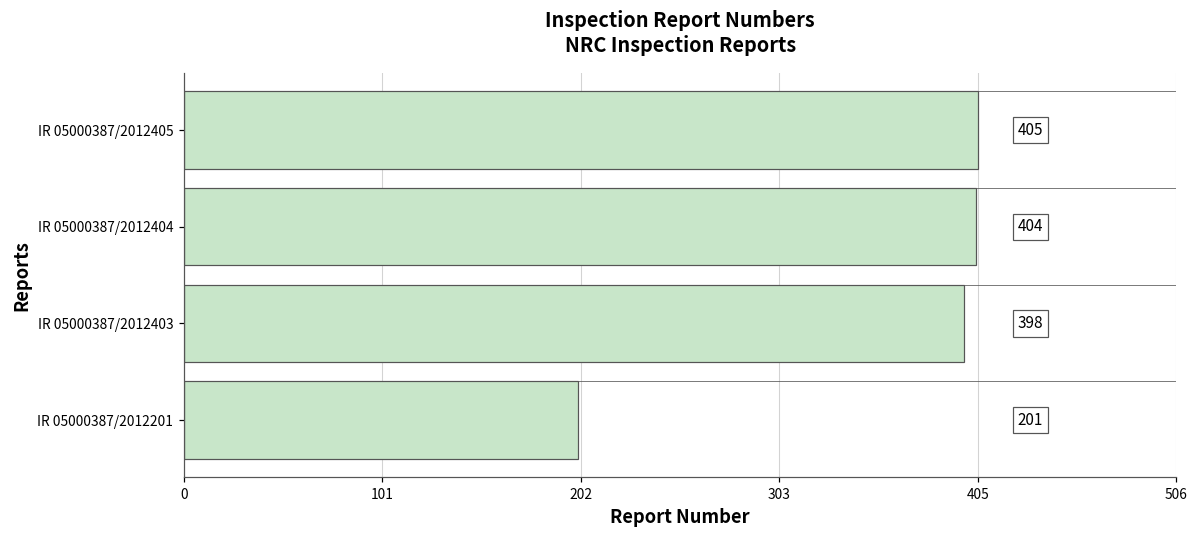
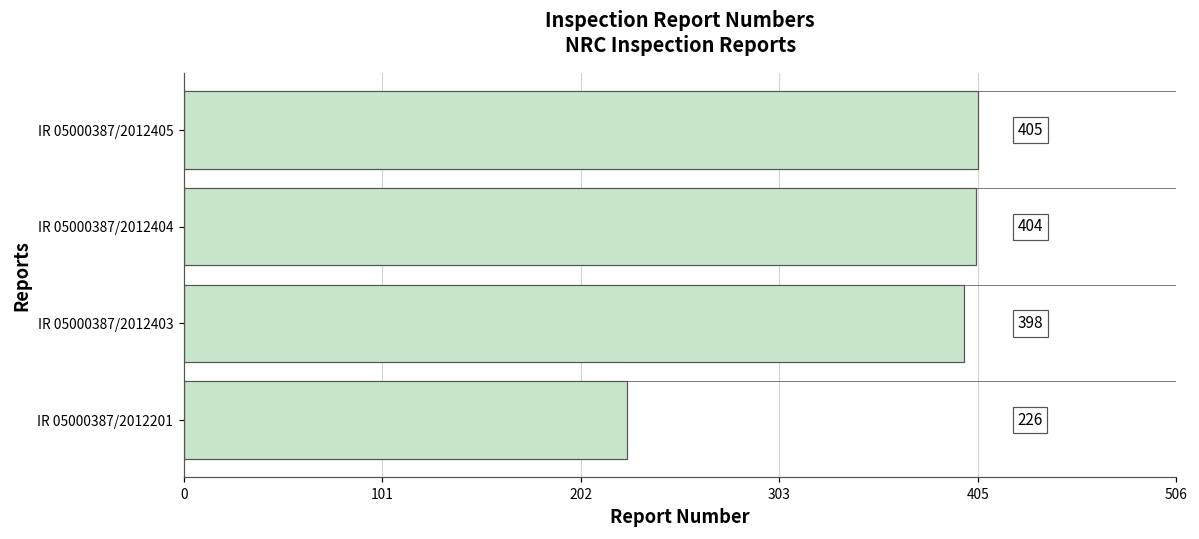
  {
-   "IR 05000387/2012201": 201
+   "IR 05000387/2012201": 226
  }
